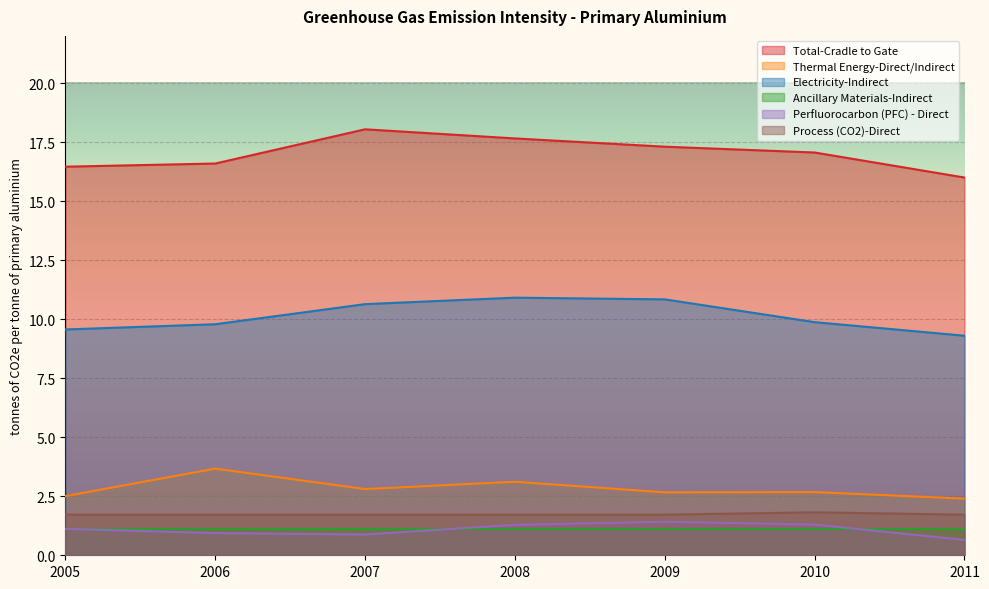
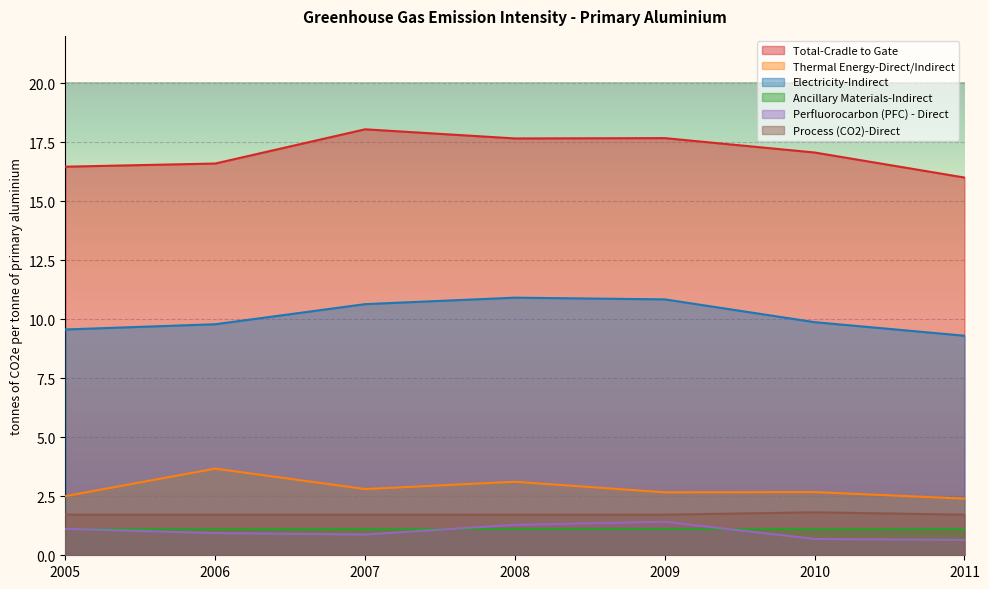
  {
    "Total-Cradle to Gate": {
      "2005": 16.5,
      "2006": 16.6,
      "2007": 18.0,
      "2008": 17.7,
-     "2009": 17.3,
+     "2009": 17.7,
      "2010": 17.1,
      "2011": 16.0
    },
    "Thermal Energy-Direct/Indirect": {
      "2005": 2.5,
      "2006": 3.7,
      "2007": 2.8,
      "2008": 3.1,
      "2009": 2.7,
      "2010": 2.7,
      "2011": 2.4
    },
    "Electricity-Indirect": {
      "2005": 9.6,
      "2006": 9.8,
      "2007": 10.6,
      "2008": 10.9,
      "2009": 10.8,
      "2010": 9.9,
      "2011": 9.3
    },
    "Ancillary Materials-Indirect": {
      "2006": 1.1,
      "2007": 1.1,
      "2008": 1.1,
      "2009": 1.1,
      "2010": 1.1,
      "2011": 1.1
    },
    "Perfluorocarbon (PFC) - Direct": {
      "2006": 0.9,
      "2007": 0.9,
      "2008": 1.3,
      "2009": 1.4,
-     "2010": 1.3,
+     "2010": 0.7,
      "2011": 0.7
    },
    "Process (CO2)-Direct": {
      "2005": 1.7,
      "2006": 1.7,
      "2007": 1.7,
      "2008": 1.7,
      "2009": 1.7,
      "2010": 1.8,
      "2011": 1.7
    }
  }
